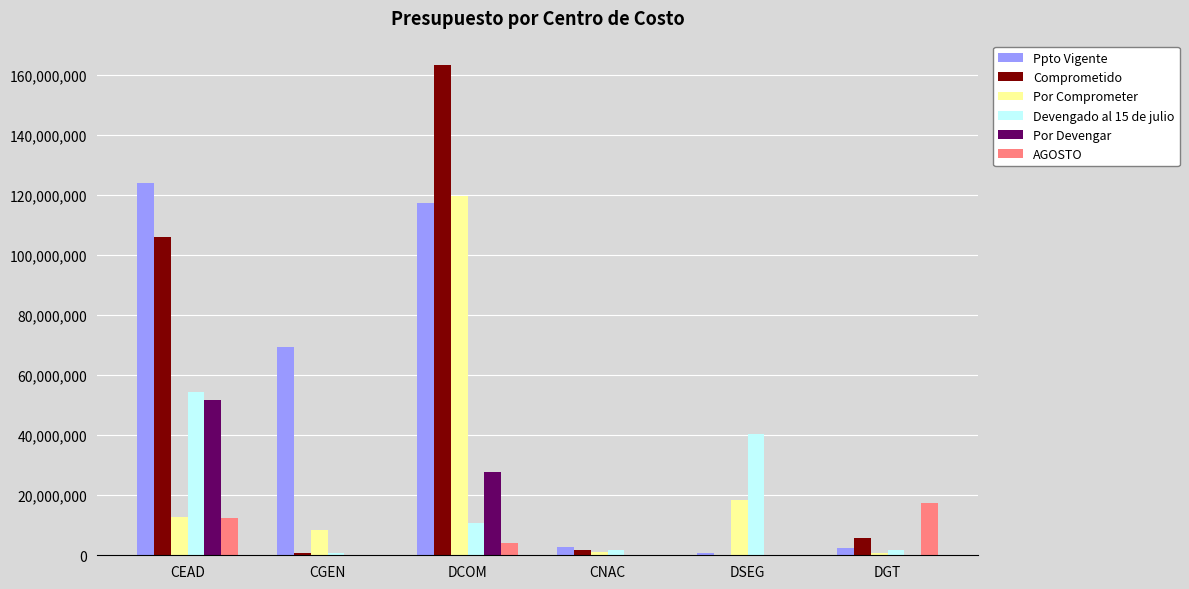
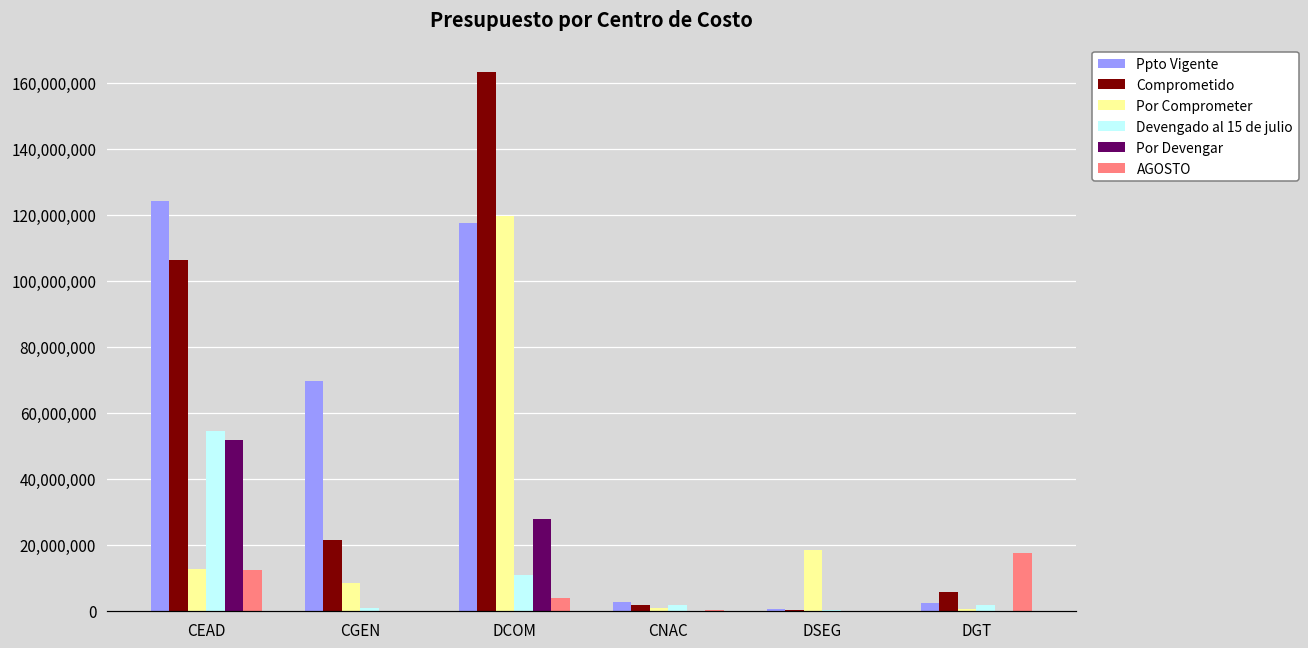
  {
    "Ppto Vigente": {
      "CEAD": "124,000,000",
      "CGEN": "69,000,000",
      "DCOM": "117,000,000",
      "CNAC": "3,000,000",
      "DGT": "3,000,000"
    },
    "Comprometido": {
      "CEAD": "106,000,000",
-     "CGEN": "1,000,000",
+     "CGEN": "21,000,000",
      "DCOM": "163,000,000",
      "CNAC": "2,000,000",
      "DGT": "6,000,000"
    },
    "Por Comprometer": {
      "CEAD": "13,000,000",
      "CGEN": "8,000,000",
      "DCOM": "120,000,000",
      "CNAC": "1,000,000",
      "DSEG": "19,000,000"
    },
    "Devengado al 15 de julio": {
      "CEAD": "54,000,000",
      "CGEN": "1,000,000",
      "DCOM": "11,000,000",
      "CNAC": "2,000,000",
-     "DSEG": "40,000,000",
+     "DSEG": "0",
      "DGT": "2,000,000"
    },
    "Por Devengar": {
      "CEAD": "52,000,000",
      "CGEN": "0",
      "DCOM": "28,000,000",
      "CNAC": "0",
      "DSEG": "0",
      "DGT": "0"
    },
    "AGOSTO": {
      "CEAD": "12,000,000",
      "CGEN": "0",
      "DCOM": "4,000,000",
      "DGT": "17,000,000"
    }
  }
